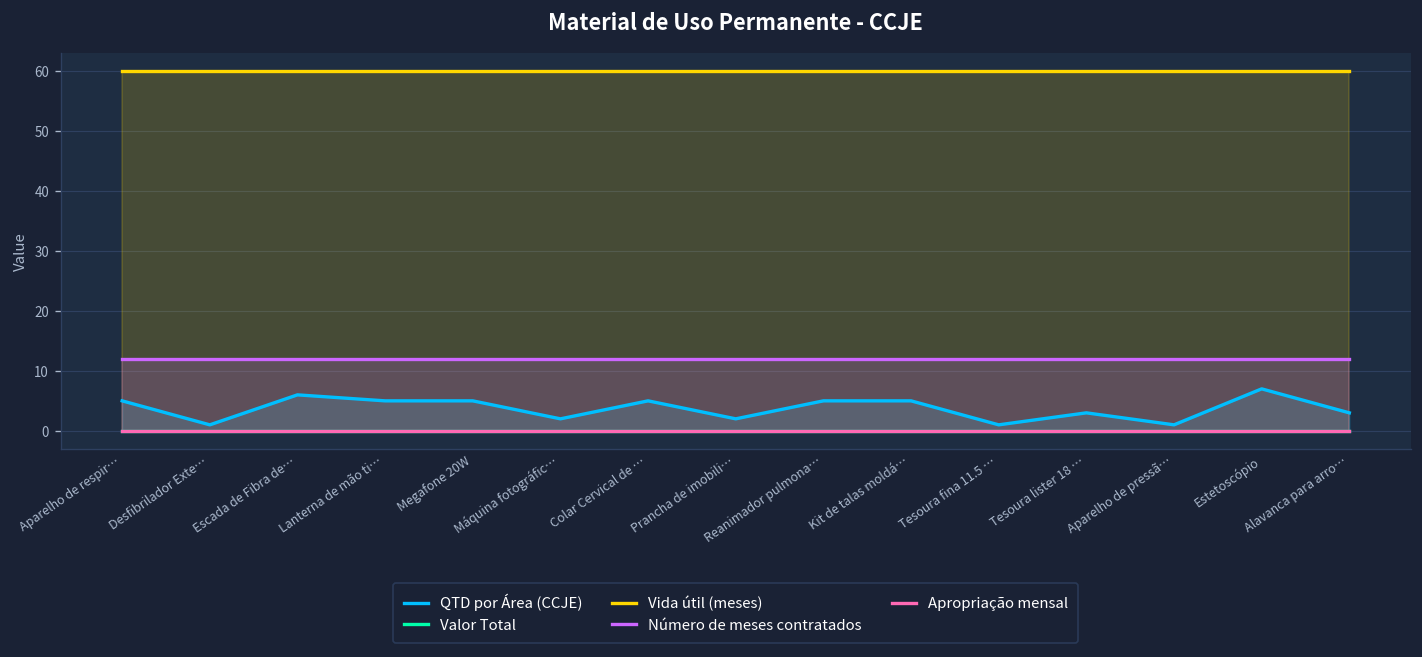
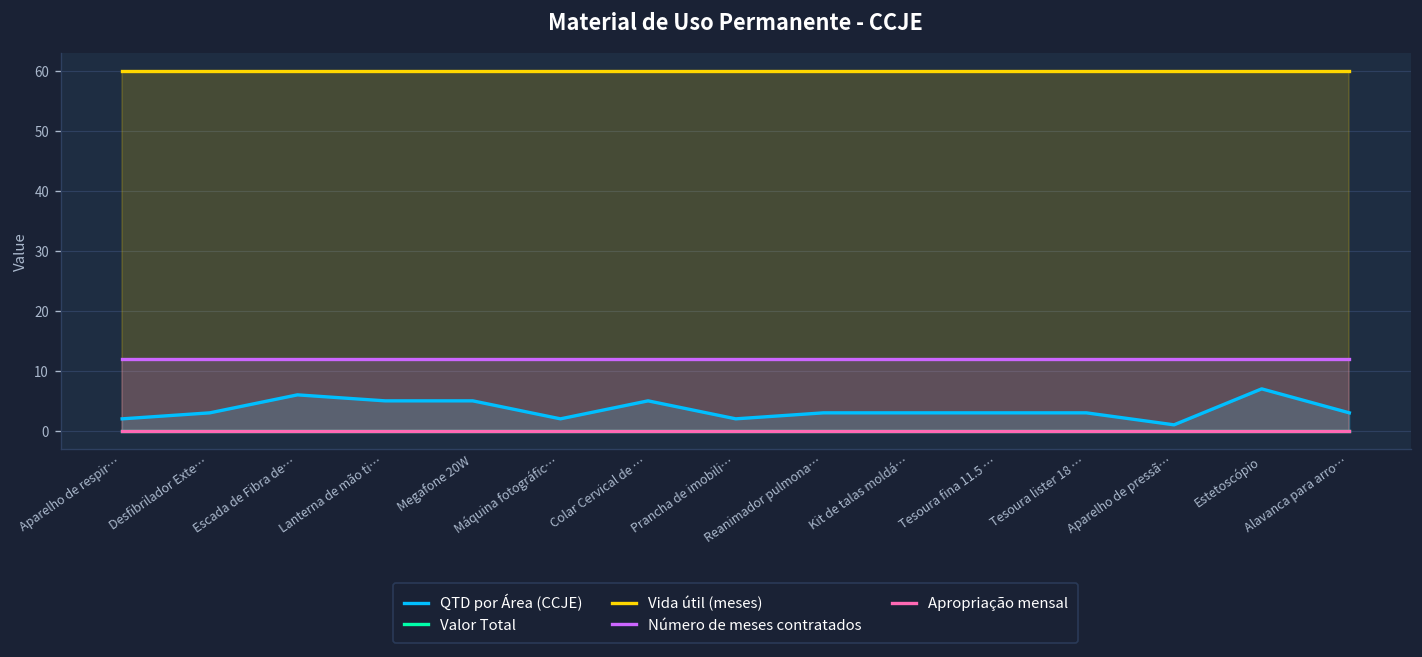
  {
    "QTD por Área (CCJE)": {
-     "Aparelho de respir…": 5,
-     "Desfibrilador Exte…": 1,
+     "Aparelho de respir…": 2,
+     "Desfibrilador Exte…": 3,
      "Escada de Fibra de…": 6,
      "Lanterna de mão ti…": 5,
      "Megafone 20W": 5,
      "Máquina fotográfic…": 2,
      "Colar Cervical de …": 5,
      "Prancha de imobili…": 2,
-     "Reanimador pulmona…": 5,
-     "Kit de talas moldá…": 5,
-     "Tesoura fina 11.5 …": 1,
+     "Reanimador pulmona…": 3,
+     "Kit de talas moldá…": 3,
+     "Tesoura fina 11.5 …": 3,
      "Tesoura lister 18 …": 3,
      "Aparelho de pressã…": 1,
      "Estetoscópio": 7,
      "Alavanca para arro…": 3
    },
    "Apropriação mensal": {
      "Aparelho de respir…": 0,
      "Desfibrilador Exte…": 0,
      "Escada de Fibra de…": 0,
      "Lanterna de mão ti…": 0,
      "Megafone 20W": 0,
      "Máquina fotográfic…": 0,
      "Colar Cervical de …": 0,
      "Prancha de imobili…": 0,
      "Reanimador pulmona…": 0,
      "Kit de talas moldá…": 0,
      "Tesoura fina 11.5 …": 0,
      "Tesoura lister 18 …": 0,
      "Aparelho de pressã…": 0,
      "Estetoscópio": 0,
      "Alavanca para arro…": 0
    },
    "Vida útil (meses)": {
      "Aparelho de respir…": 60,
      "Desfibrilador Exte…": 60,
      "Escada de Fibra de…": 60,
      "Lanterna de mão ti…": 60,
      "Megafone 20W": 60,
      "Máquina fotográfic…": 60,
      "Colar Cervical de …": 60,
      "Prancha de imobili…": 60,
      "Reanimador pulmona…": 60,
      "Kit de talas moldá…": 60,
      "Tesoura fina 11.5 …": 60,
      "Tesoura lister 18 …": 60,
      "Aparelho de pressã…": 60,
      "Estetoscópio": 60,
      "Alavanca para arro…": 60
    },
    "Número de meses contratados": {
      "Aparelho de respir…": 12,
      "Desfibrilador Exte…": 12,
      "Escada de Fibra de…": 12,
      "Lanterna de mão ti…": 12,
      "Megafone 20W": 12,
      "Máquina fotográfic…": 12,
      "Colar Cervical de …": 12,
      "Prancha de imobili…": 12,
      "Reanimador pulmona…": 12,
      "Kit de talas moldá…": 12,
      "Tesoura fina 11.5 …": 12,
      "Tesoura lister 18 …": 12,
      "Aparelho de pressã…": 12,
      "Estetoscópio": 12,
      "Alavanca para arro…": 12
    }
  }
